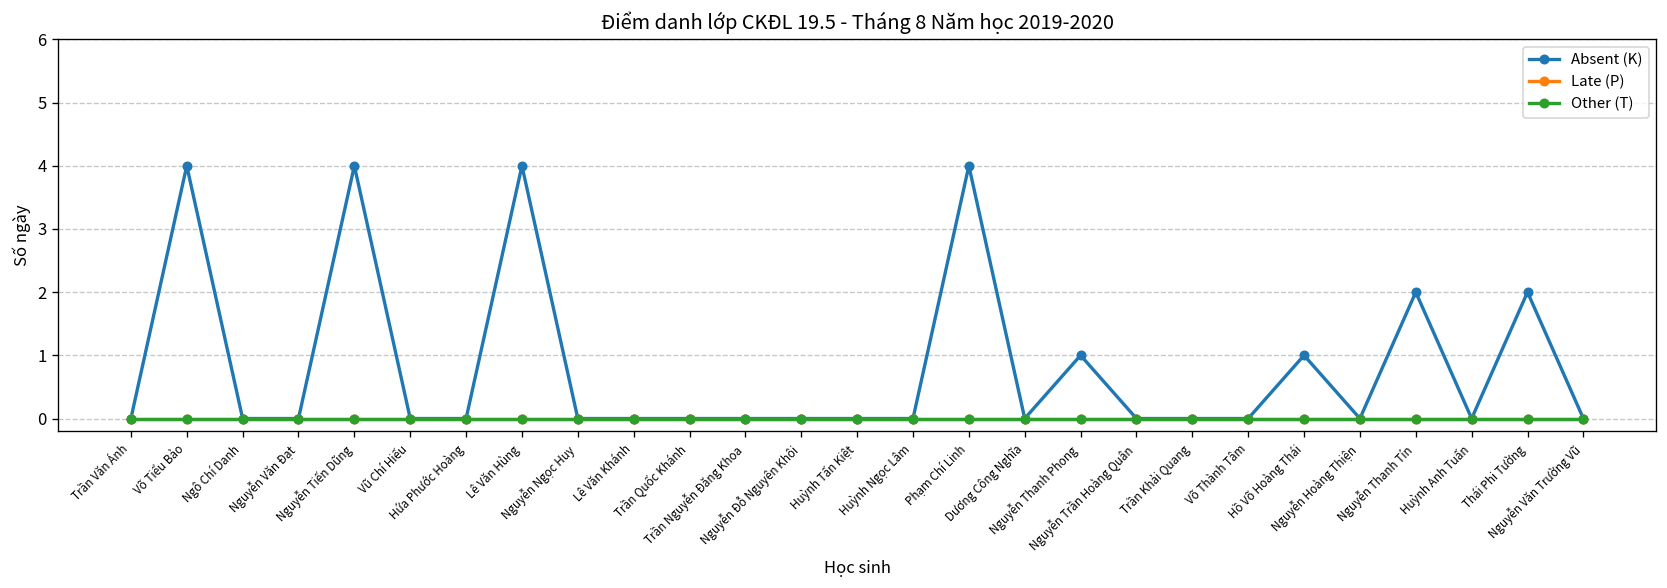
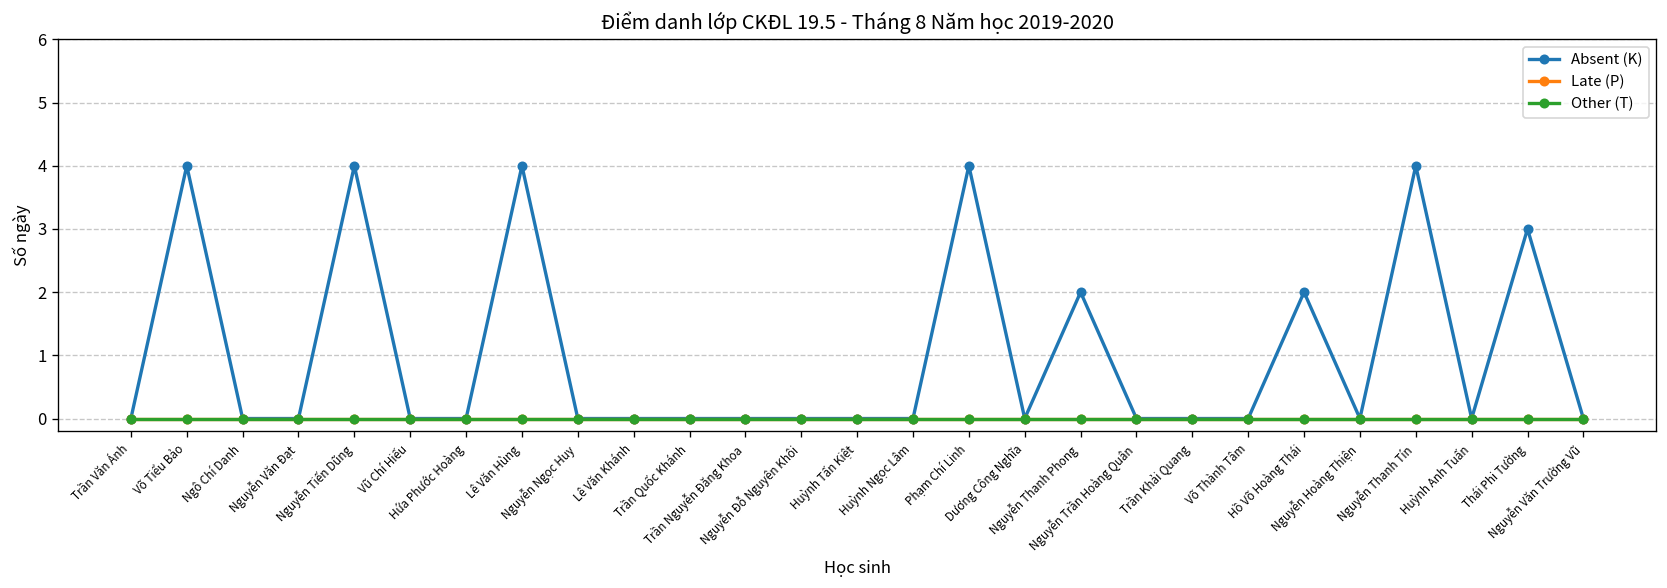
  {
    "Absent (K)": {
      "Võ Tiểu Bảo": 4,
      "Nguyễn Tiến Dũng": 4,
      "Lê Văn Hùng": 4,
      "Phạm Chí Linh": 4,
-     "Nguyễn Thanh Phong": 1,
-     "Hồ Võ Hoàng Thái": 1,
-     "Nguyễn Thanh Tín": 2,
-     "Thái Phi Tường": 2
+     "Nguyễn Thanh Phong": 2,
+     "Hồ Võ Hoàng Thái": 2,
+     "Nguyễn Thanh Tín": 4,
+     "Thái Phi Tường": 3
    },
    "Other (T)": {
      "Võ Tiểu Bảo": 0,
      "Nguyễn Tiến Dũng": 0,
      "Lê Văn Hùng": 0,
      "Phạm Chí Linh": 0,
      "Nguyễn Thanh Phong": 0,
      "Hồ Võ Hoàng Thái": 0,
      "Nguyễn Thanh Tín": 0,
      "Thái Phi Tường": 0
    }
  }
